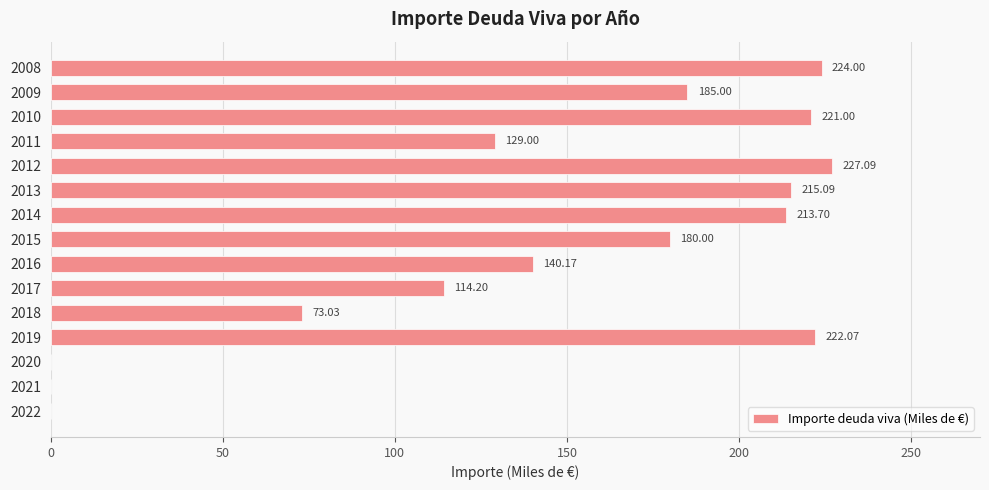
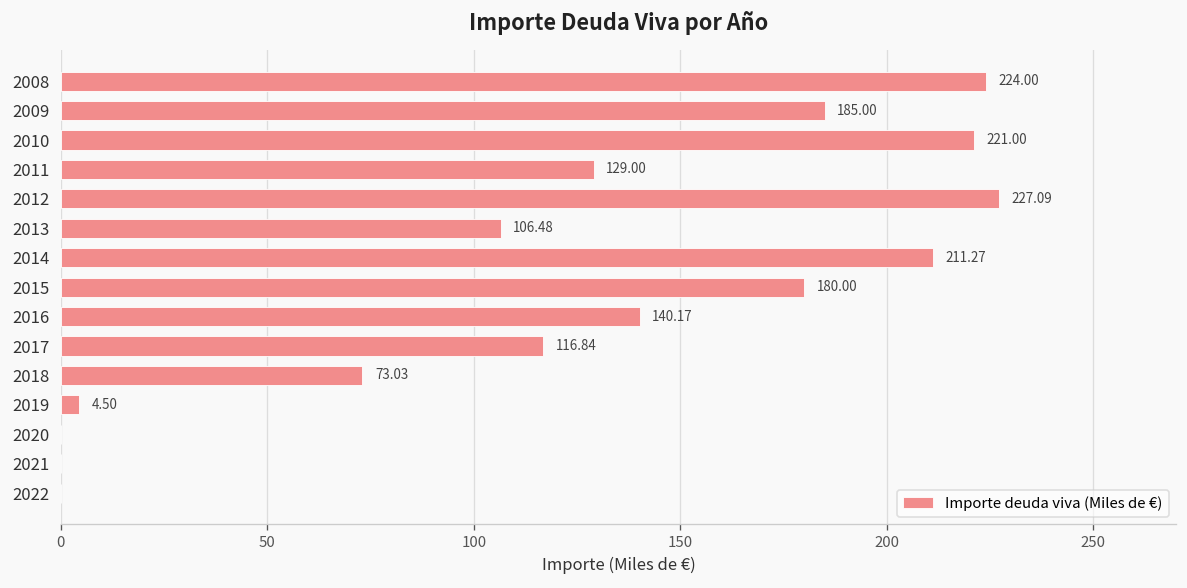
  {
    "2008": 224.00,
    "2009": 185.00,
    "2010": 221.00,
    "2011": 129.00,
    "2012": 227.09,
-   "2013": 215.09,
-   "2014": 213.70,
+   "2013": 106.48,
+   "2014": 211.27,
    "2015": 180.00,
    "2016": 140.17,
-   "2017": 114.20,
+   "2017": 116.84,
    "2018": 73.03,
-   "2019": 222.07
+   "2019": 4.50
  }
